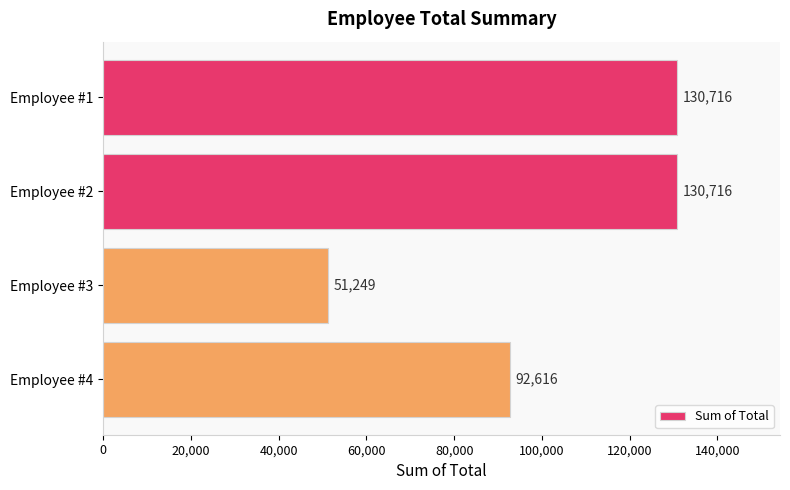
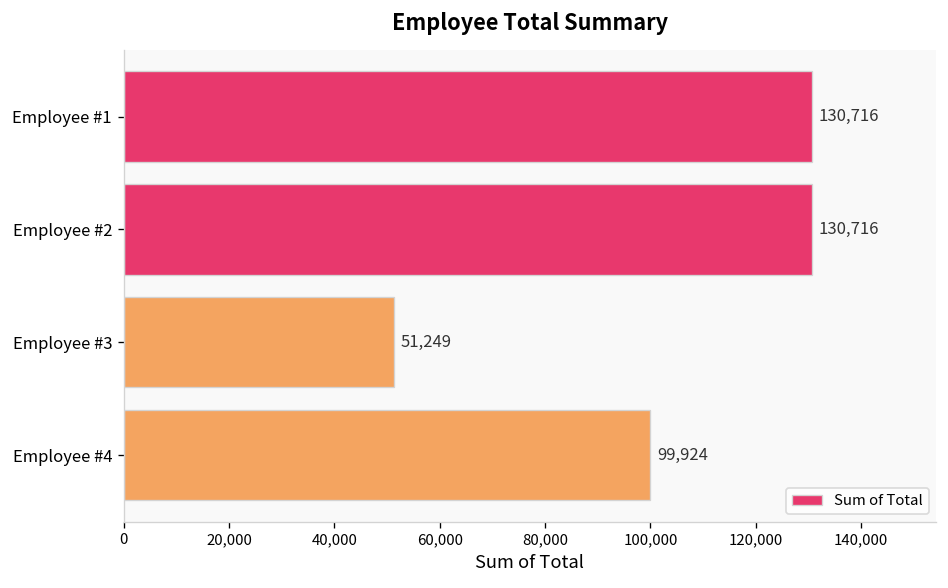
  {
    "Employee #1": "130,716",
    "Employee #2": "130,716",
    "Employee #3": "51,249",
-   "Employee #4": "92,616"
+   "Employee #4": "99,924"
  }
